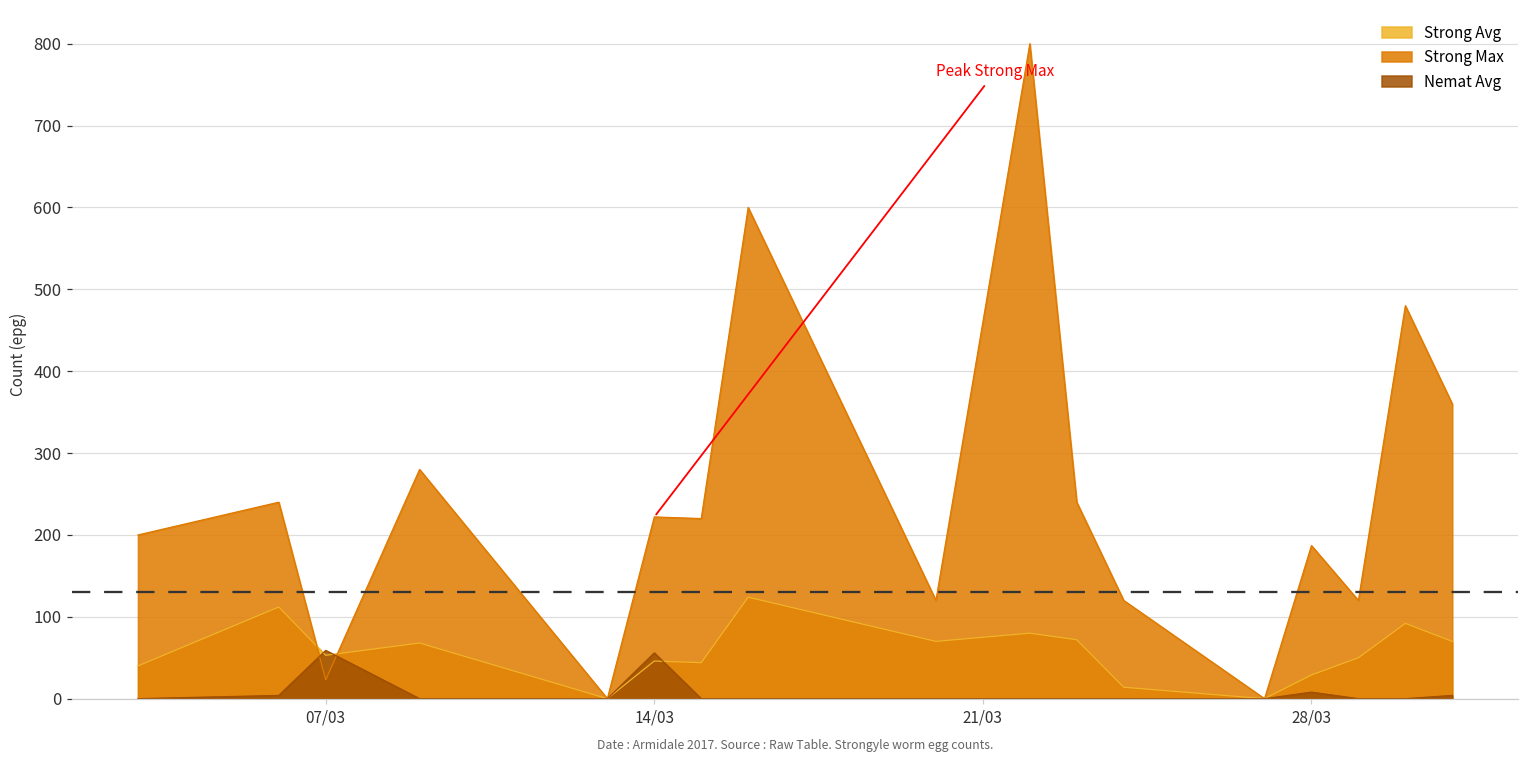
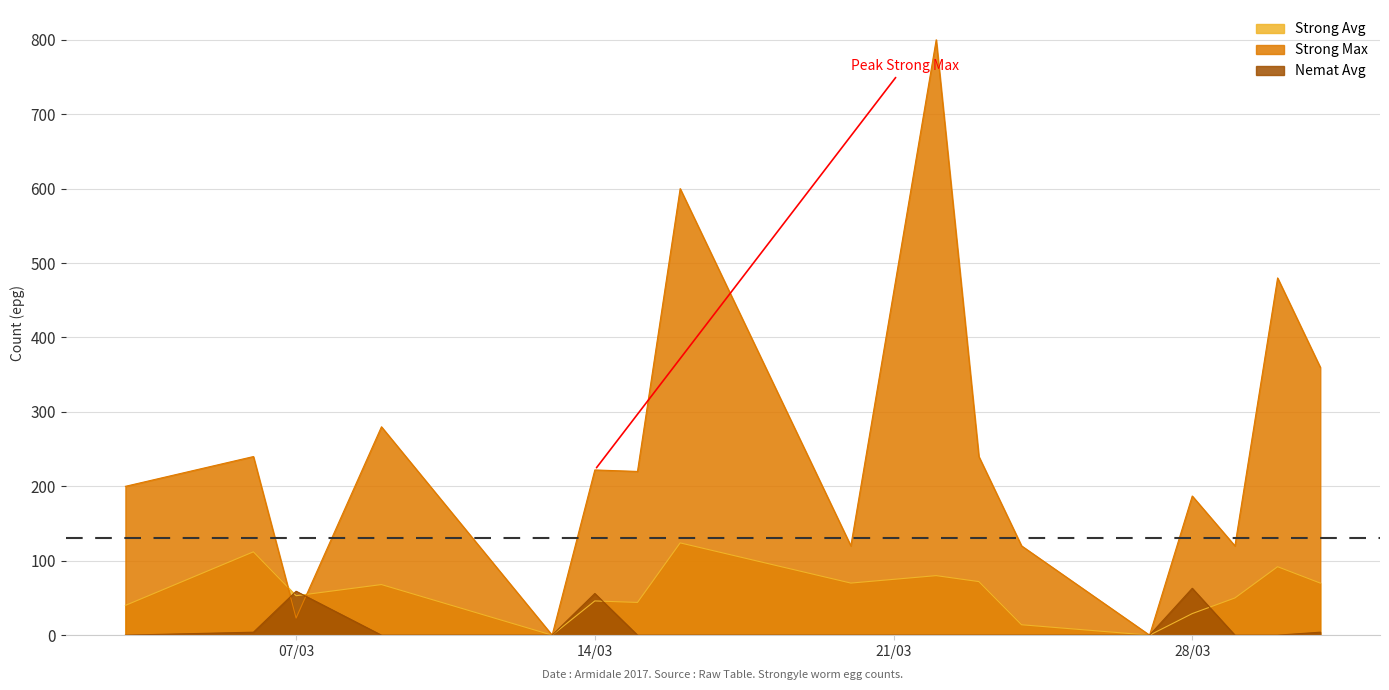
  {
    "Strong Avg": {
      "07/03": 50,
      "14/03": 50,
      "28/03": 30
    },
    "Strong Max": {
      "07/03": 20,
      "14/03": 220,
      "28/03": 190
    },
    "Nemat Avg": {
      "07/03": 60,
      "14/03": 60,
-     "28/03": 10
+     "28/03": 60
    }
  }
